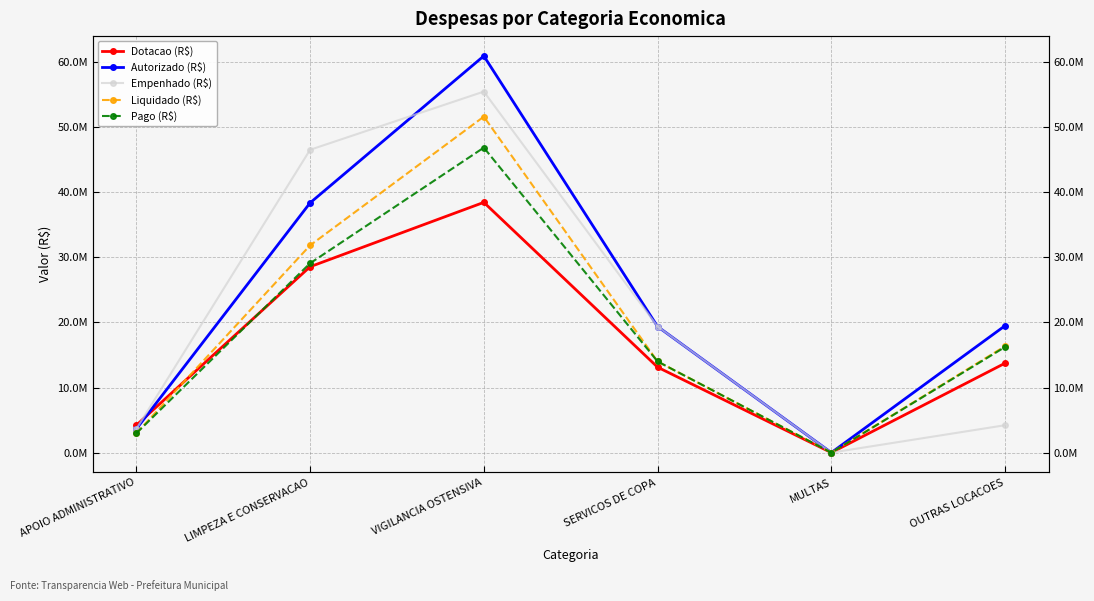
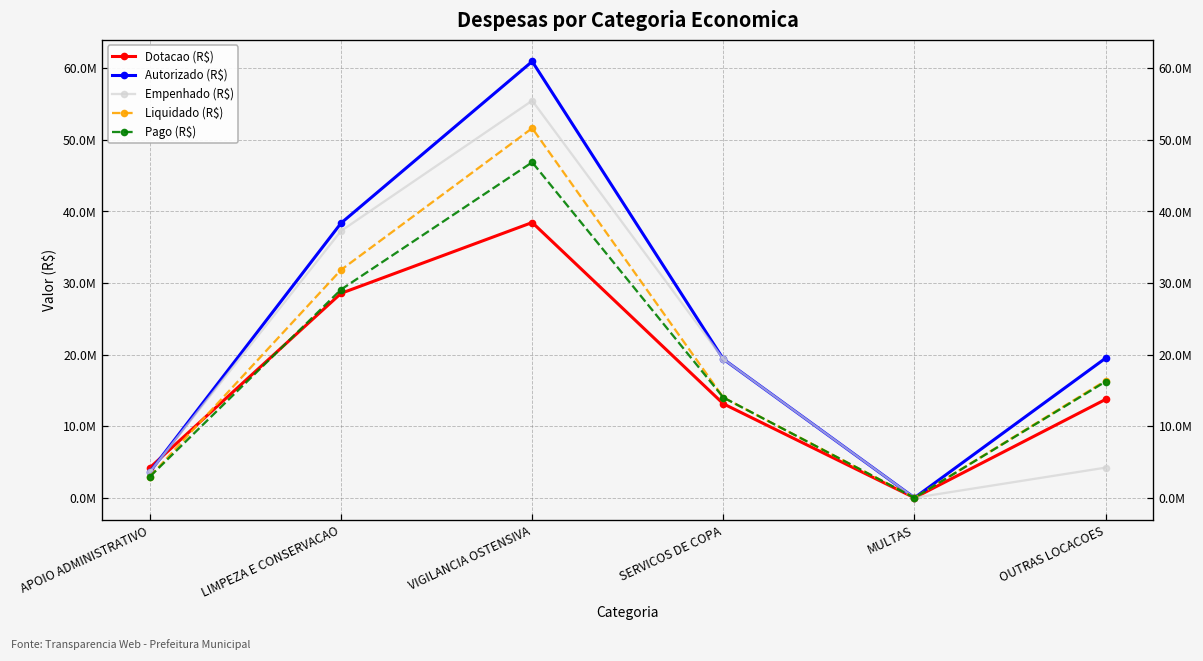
  {
    "Dotacao (R$)": {
      "APOIO ADMINISTRATIVO": 4000000,
      "LIMPEZA E CONSERVACAO": 29000000,
      "VIGILANCIA OSTENSIVA": 38000000,
      "SERVICOS DE COPA": 13000000,
      "OUTRAS LOCACOES": 14000000
    },
    "Autorizado (R$)": {
      "LIMPEZA E CONSERVACAO": 38000000,
      "VIGILANCIA OSTENSIVA": 61000000,
      "OUTRAS LOCACOES": 20000000
    },
    "Empenhado (R$)": {
-     "LIMPEZA E CONSERVACAO": 47000000,
+     "LIMPEZA E CONSERVACAO": 37000000,
      "VIGILANCIA OSTENSIVA": 55000000,
      "OUTRAS LOCACOES": 4000000
    },
    "Liquidado (R$)": {
      "LIMPEZA E CONSERVACAO": 32000000,
      "VIGILANCIA OSTENSIVA": 52000000
    },
    "Pago (R$)": {
      "LIMPEZA E CONSERVACAO": 29000000,
      "VIGILANCIA OSTENSIVA": 47000000
    }
  }
